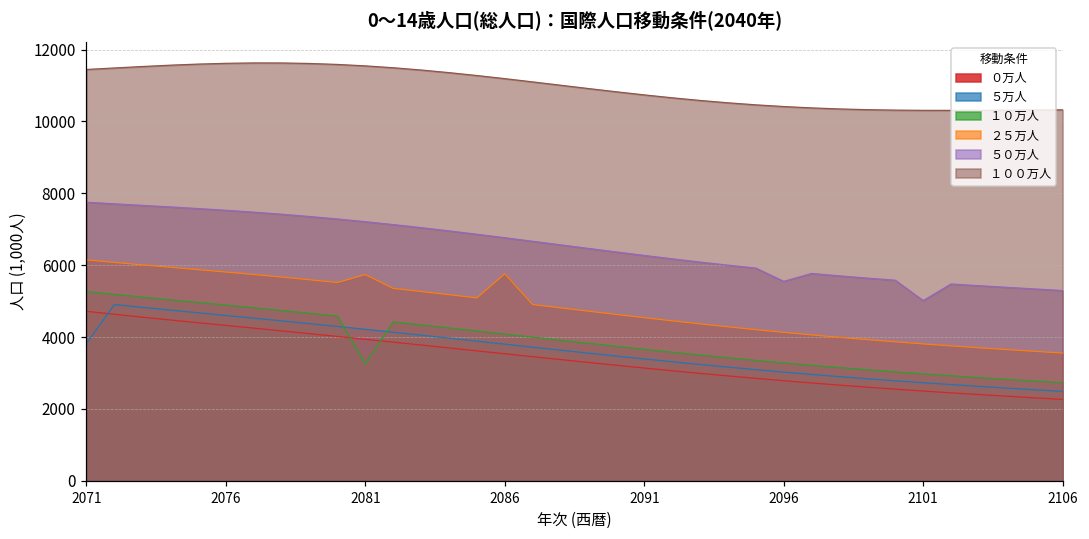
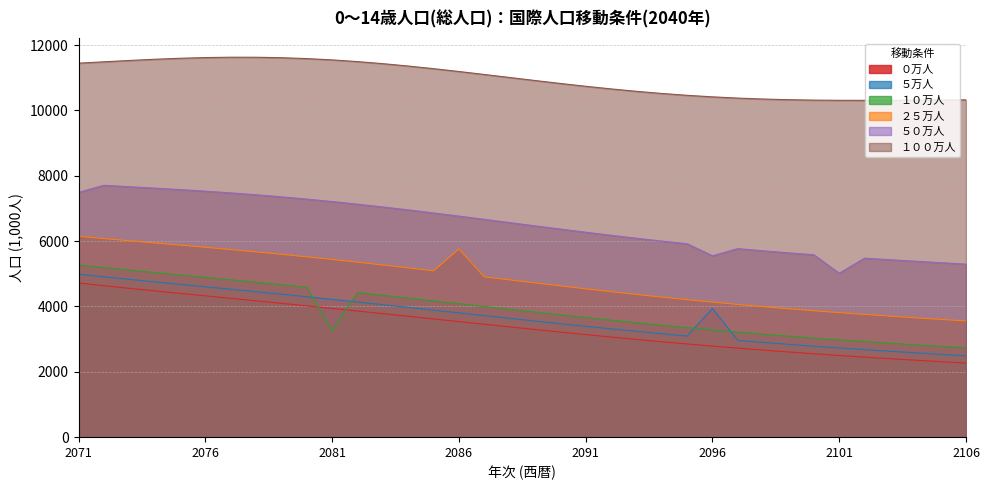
  {
    "０万人": {
      "2071": 4700,
      "2076": 4300,
      "2081": 3900,
      "2086": 3500,
      "2091": 3100,
      "2096": 2800,
      "2101": 2500,
      "2106": 2300
    },
    "５万人": {
-     "2071": 3800,
+     "2071": 5000,
      "2076": 4600,
      "2081": 4200,
      "2086": 3800,
      "2091": 3400,
-     "2096": 3000,
+     "2096": 3900,
      "2101": 2700,
      "2106": 2500
    },
    "１０万人": {
      "2071": 5300,
      "2076": 4900,
      "2081": 3300,
      "2086": 4100,
      "2091": 3700,
      "2096": 3300,
      "2101": 3000,
      "2106": 2700
    },
    "２５万人": {
      "2071": 6100,
      "2076": 5800,
-     "2081": 5700,
+     "2081": 5400,
      "2086": 5800,
      "2091": 4500,
      "2096": 4100,
      "2101": 3800,
      "2106": 3600
    },
    "５０万人": {
-     "2071": 7800,
+     "2071": 7500,
      "2076": 7500,
      "2081": 7200,
      "2086": 6800,
      "2091": 6300,
      "2096": 5600,
      "2101": 5000,
      "2106": 5300
    },
    "１００万人": {
      "2071": 11400,
      "2076": 11600,
      "2081": 11500,
      "2086": 11200,
      "2091": 10700,
      "2096": 10400,
      "2101": 10300,
      "2106": 10300
    }
  }
